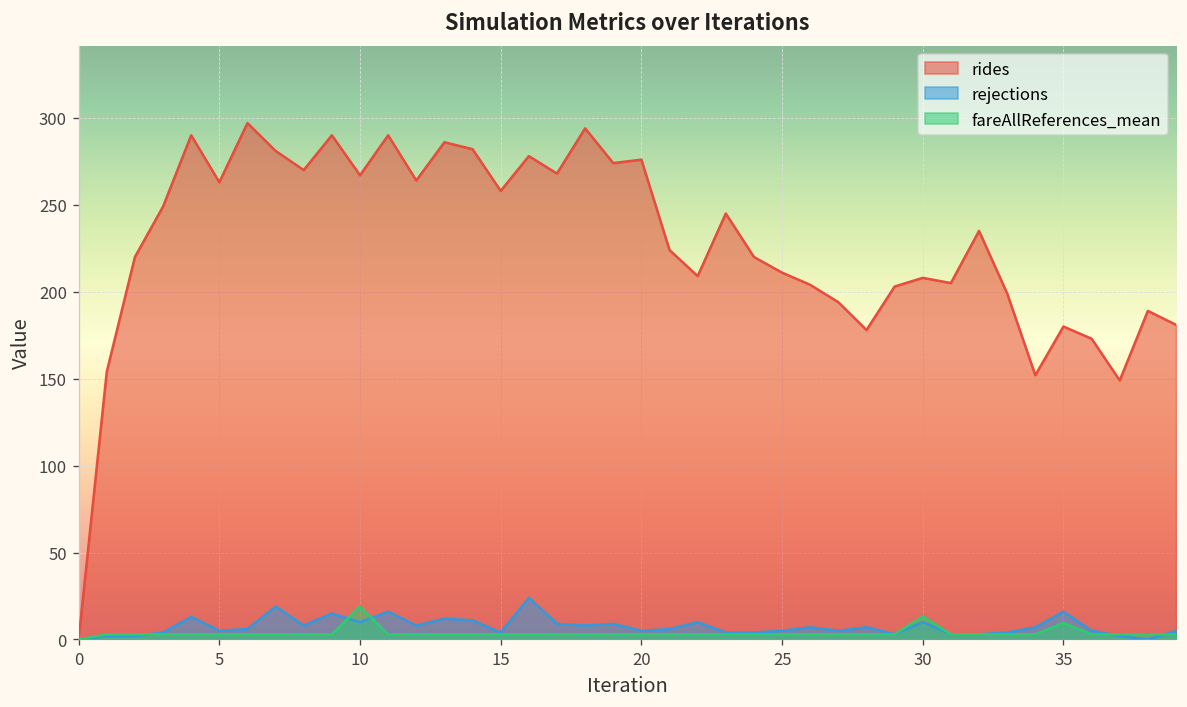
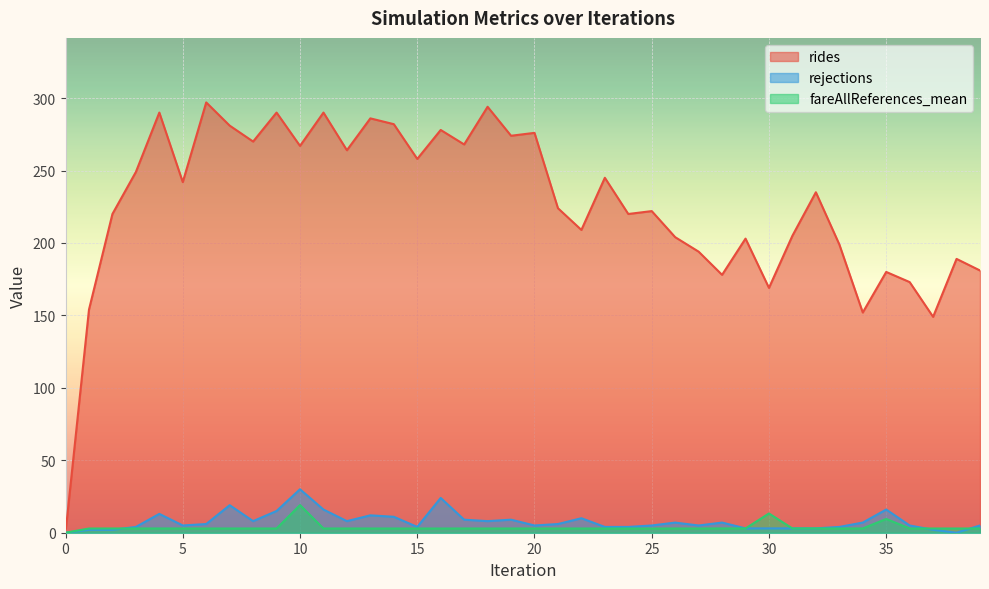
  {
    "rides": {
-     "5": 263,
+     "5": 242,
      "10": 267,
      "15": 258,
      "20": 276,
-     "25": 211,
-     "30": 208,
+     "25": 222,
+     "30": 169,
      "35": 180
    },
    "rejections": {
      "5": 5,
-     "10": 10,
+     "10": 30,
      "20": 5,
      "25": 5,
-     "30": 10,
+     "30": 3,
      "35": 16
    },
    "fareAllReferences_mean": {
      "5": 3,
      "10": 19,
      "20": 3,
      "25": 3,
      "30": 13,
      "35": 10
    }
  }
